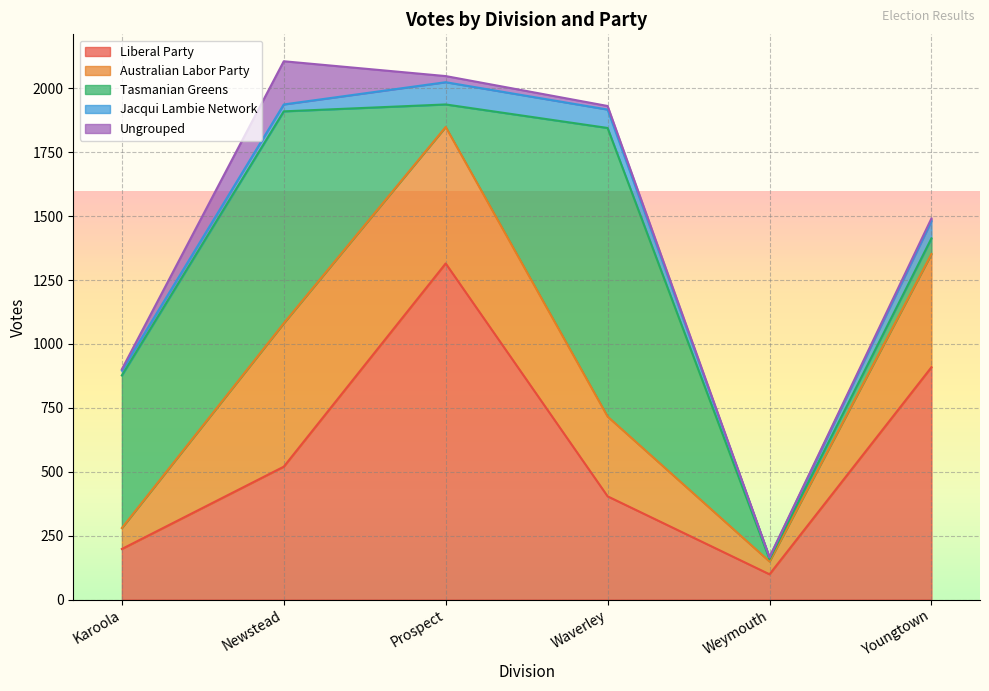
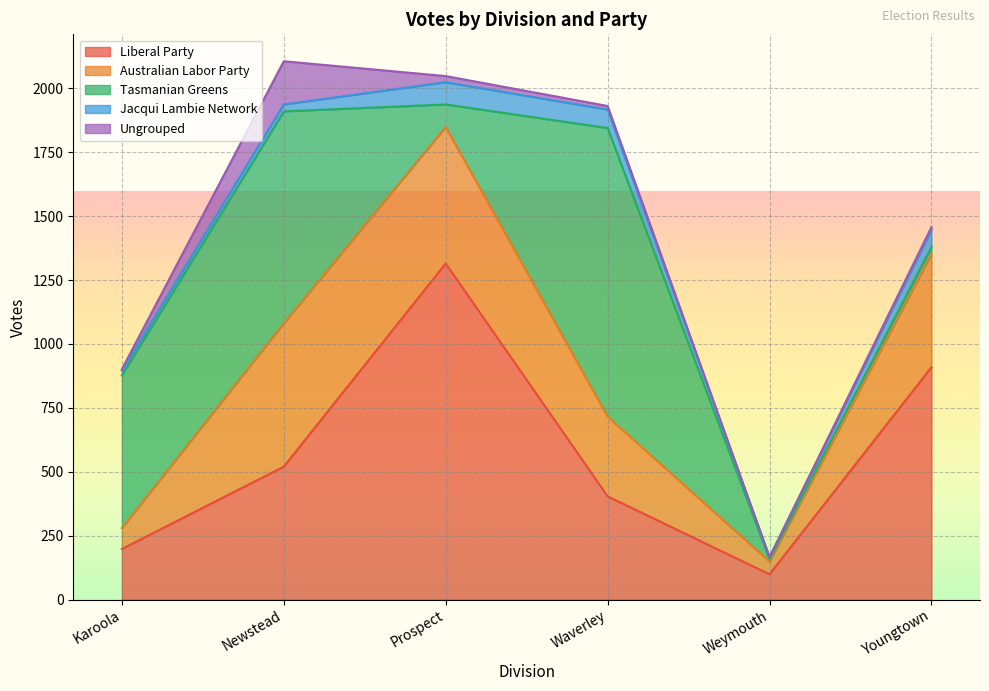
  {
    "Tasmanian Greens": {
      "Karoola": 600,
      "Newstead": 830,
      "Prospect": 90,
      "Waverley": 1130,
-     "Youngtown": 60
+     "Youngtown": 30
    },
    "Jacqui Lambie Network": {
      "Newstead": 30,
      "Prospect": 90,
      "Waverley": 70
    },
    "Ungrouped": {
      "Newstead": 170,
      "Prospect": 20,
      "Waverley": 10
    }
  }
